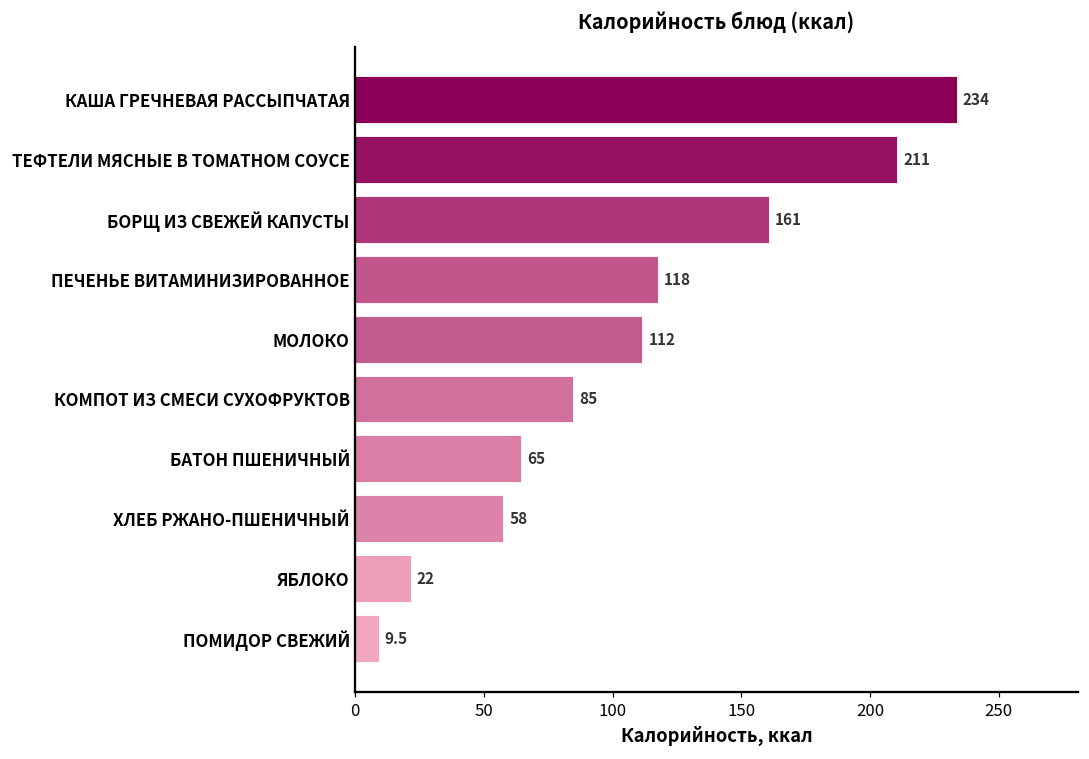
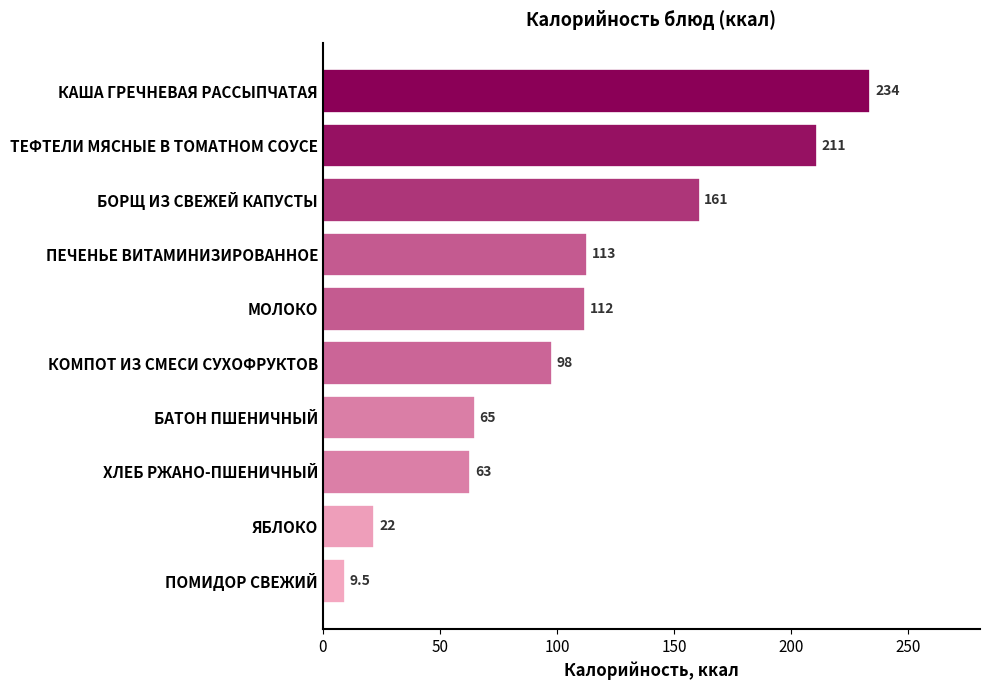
  {
    "КАША ГРЕЧНЕВАЯ РАССЫПЧАТАЯ": 234,
    "ТЕФТЕЛИ МЯСНЫЕ В ТОМАТНОМ СОУСЕ": 211,
    "БОРЩ ИЗ СВЕЖЕЙ КАПУСТЫ": 161,
-   "ПЕЧЕНЬЕ ВИТАМИНИЗИРОВАННОЕ": 118,
+   "ПЕЧЕНЬЕ ВИТАМИНИЗИРОВАННОЕ": 113,
    "МОЛОКО": 112,
-   "КОМПОТ ИЗ СМЕСИ СУХОФРУКТОВ": 85,
+   "КОМПОТ ИЗ СМЕСИ СУХОФРУКТОВ": 98,
    "БАТОН ПШЕНИЧНЫЙ": 65,
-   "ХЛЕБ РЖАНО-ПШЕНИЧНЫЙ": 58,
+   "ХЛЕБ РЖАНО-ПШЕНИЧНЫЙ": 63,
    "ЯБЛОКО": 22,
    "ПОМИДОР СВЕЖИЙ": 9.5
  }
